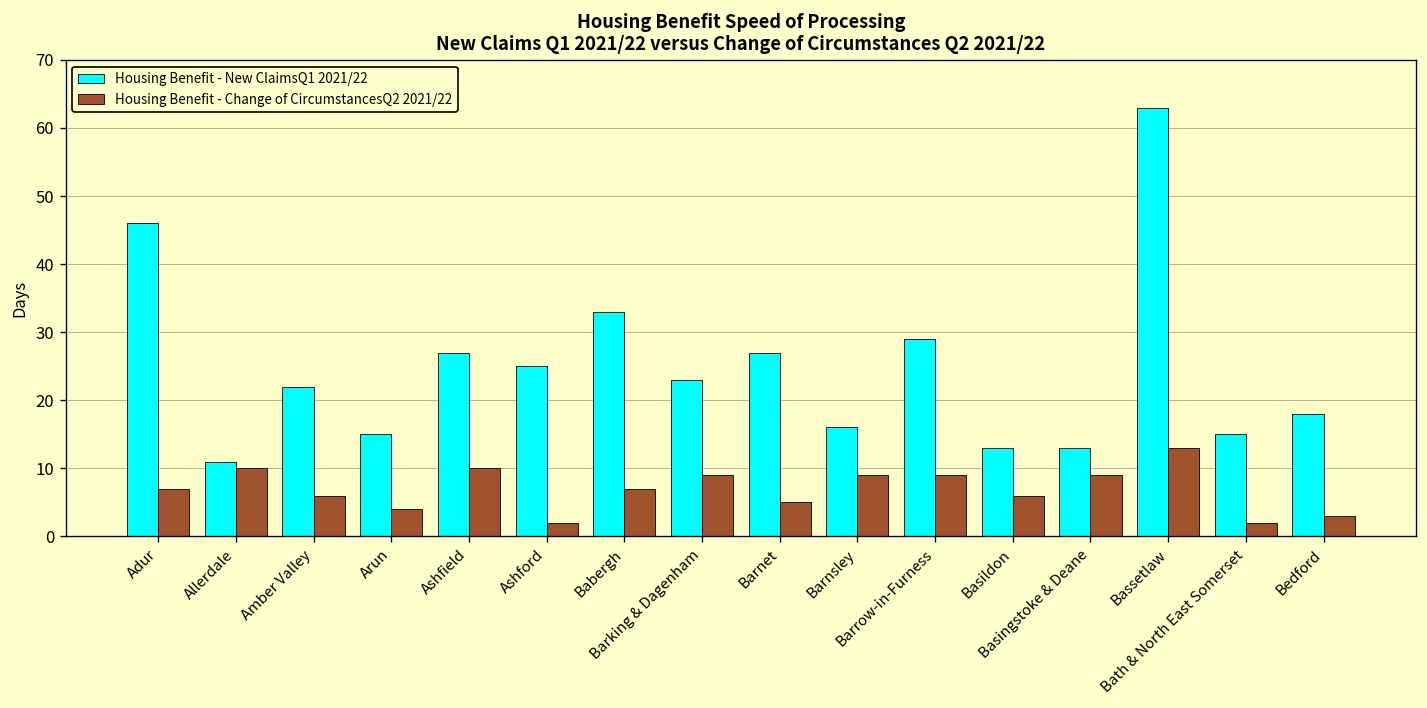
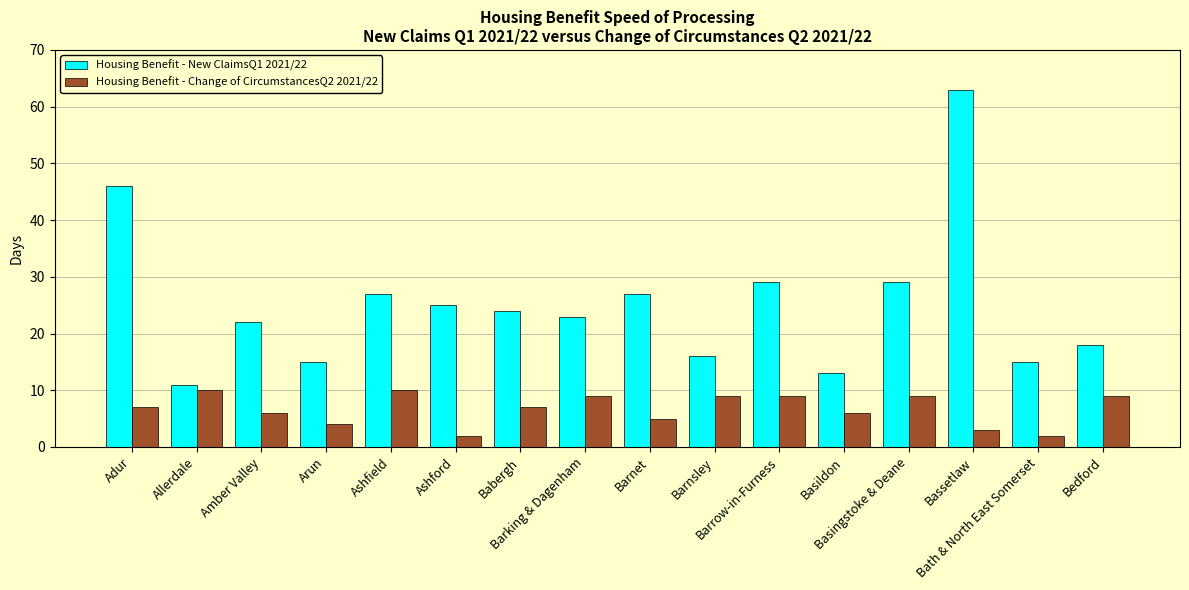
  {
    "Housing Benefit - New ClaimsQ1 2021/22": {
      "Adur": 46,
      "Allerdale": 11,
      "Amber Valley": 22,
      "Arun": 15,
      "Ashfield": 27,
      "Ashford": 25,
-     "Babergh": 33,
+     "Babergh": 24,
      "Barking & Dagenham": 23,
      "Barnet": 27,
      "Barnsley": 16,
      "Barrow-in-Furness": 29,
      "Basildon": 13,
-     "Basingstoke & Deane": 13,
+     "Basingstoke & Deane": 29,
      "Bassetlaw": 63,
      "Bath & North East Somerset": 15,
      "Bedford": 18
    },
    "Housing Benefit - Change of CircumstancesQ2 2021/22": {
      "Adur": 7,
      "Allerdale": 10,
      "Amber Valley": 6,
      "Arun": 4,
      "Ashfield": 10,
      "Ashford": 2,
      "Babergh": 7,
      "Barking & Dagenham": 9,
      "Barnet": 5,
      "Barnsley": 9,
      "Barrow-in-Furness": 9,
      "Basildon": 6,
      "Basingstoke & Deane": 9,
-     "Bassetlaw": 13,
+     "Bassetlaw": 3,
      "Bath & North East Somerset": 2,
-     "Bedford": 3
+     "Bedford": 9
    }
  }
